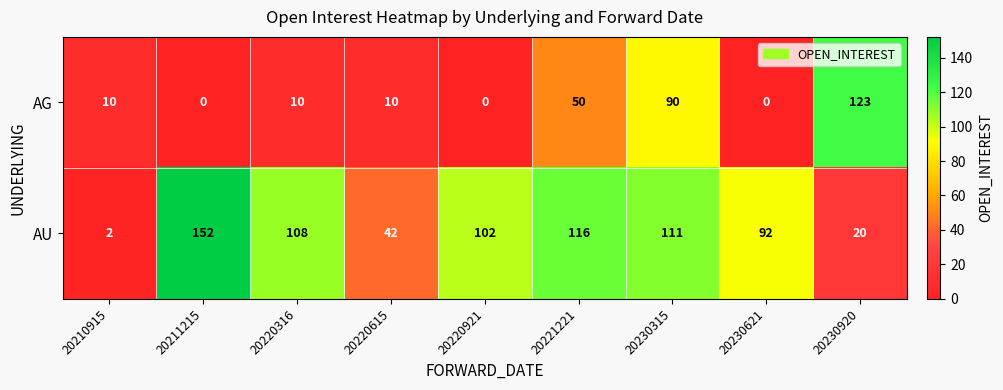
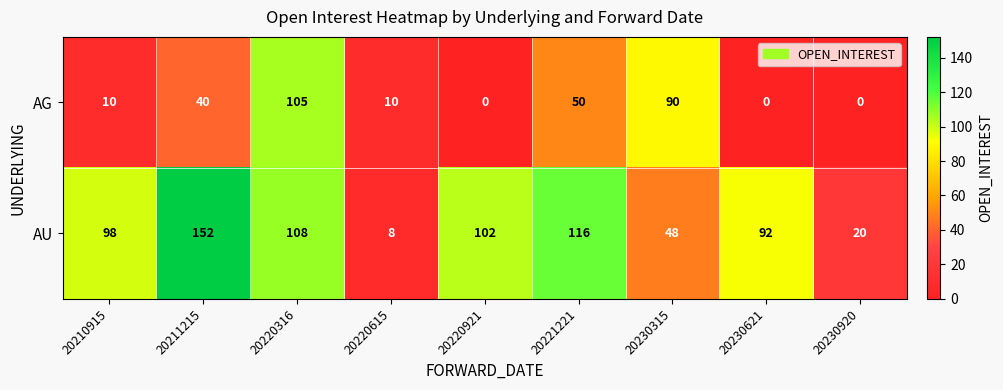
  {
    "AG": {
      "20210915": 10,
-     "20211215": 0,
-     "20220316": 10,
+     "20211215": 40,
+     "20220316": 105,
      "20220615": 10,
      "20220921": 0,
      "20221221": 50,
      "20230315": 90,
      "20230621": 0,
-     "20230920": 123
+     "20230920": 0
    },
    "AU": {
-     "20210915": 2,
+     "20210915": 98,
      "20211215": 152,
      "20220316": 108,
-     "20220615": 42,
+     "20220615": 8,
      "20220921": 102,
      "20221221": 116,
-     "20230315": 111,
+     "20230315": 48,
      "20230621": 92,
      "20230920": 20
    }
  }
